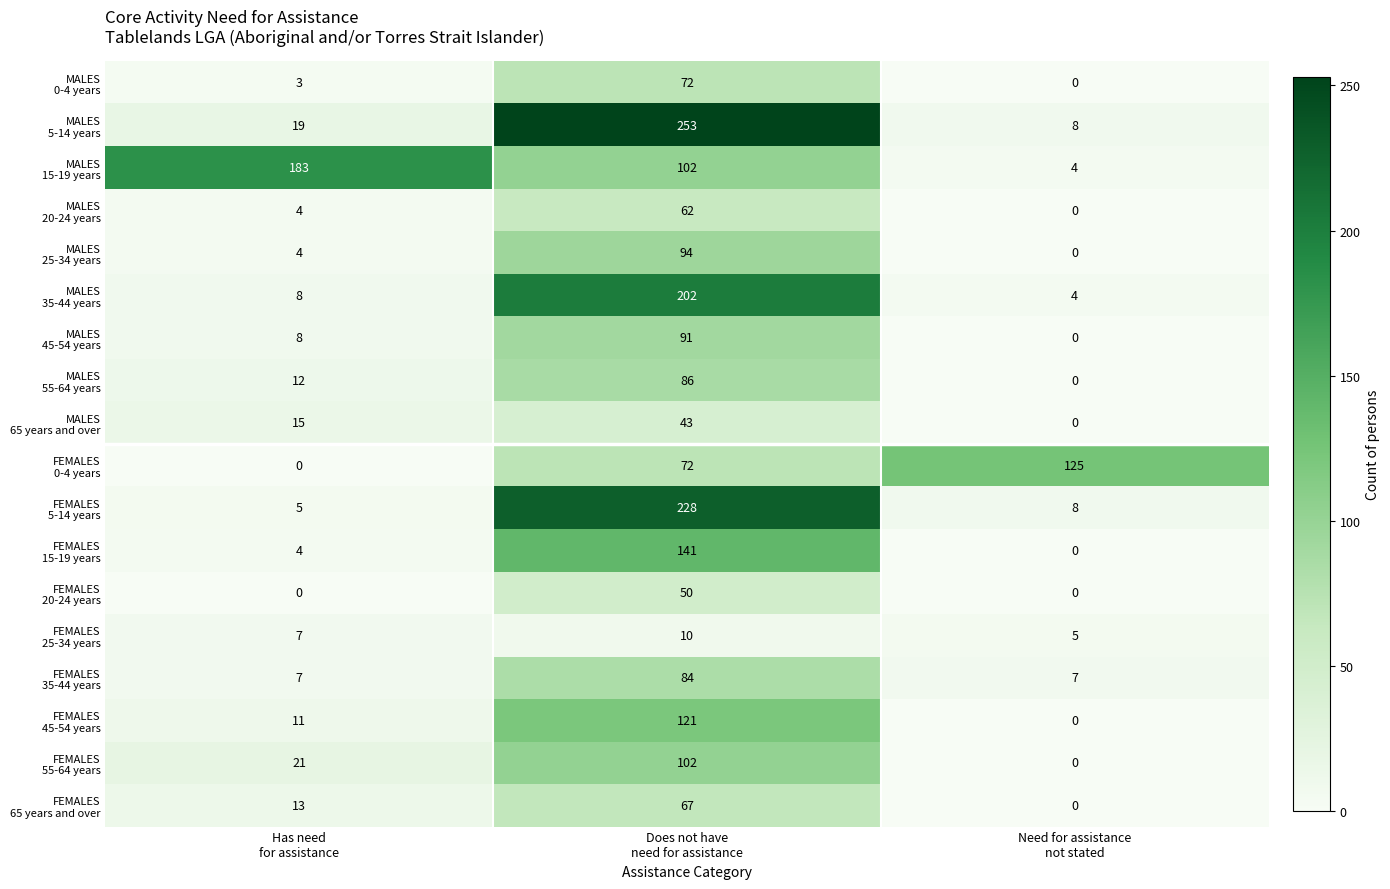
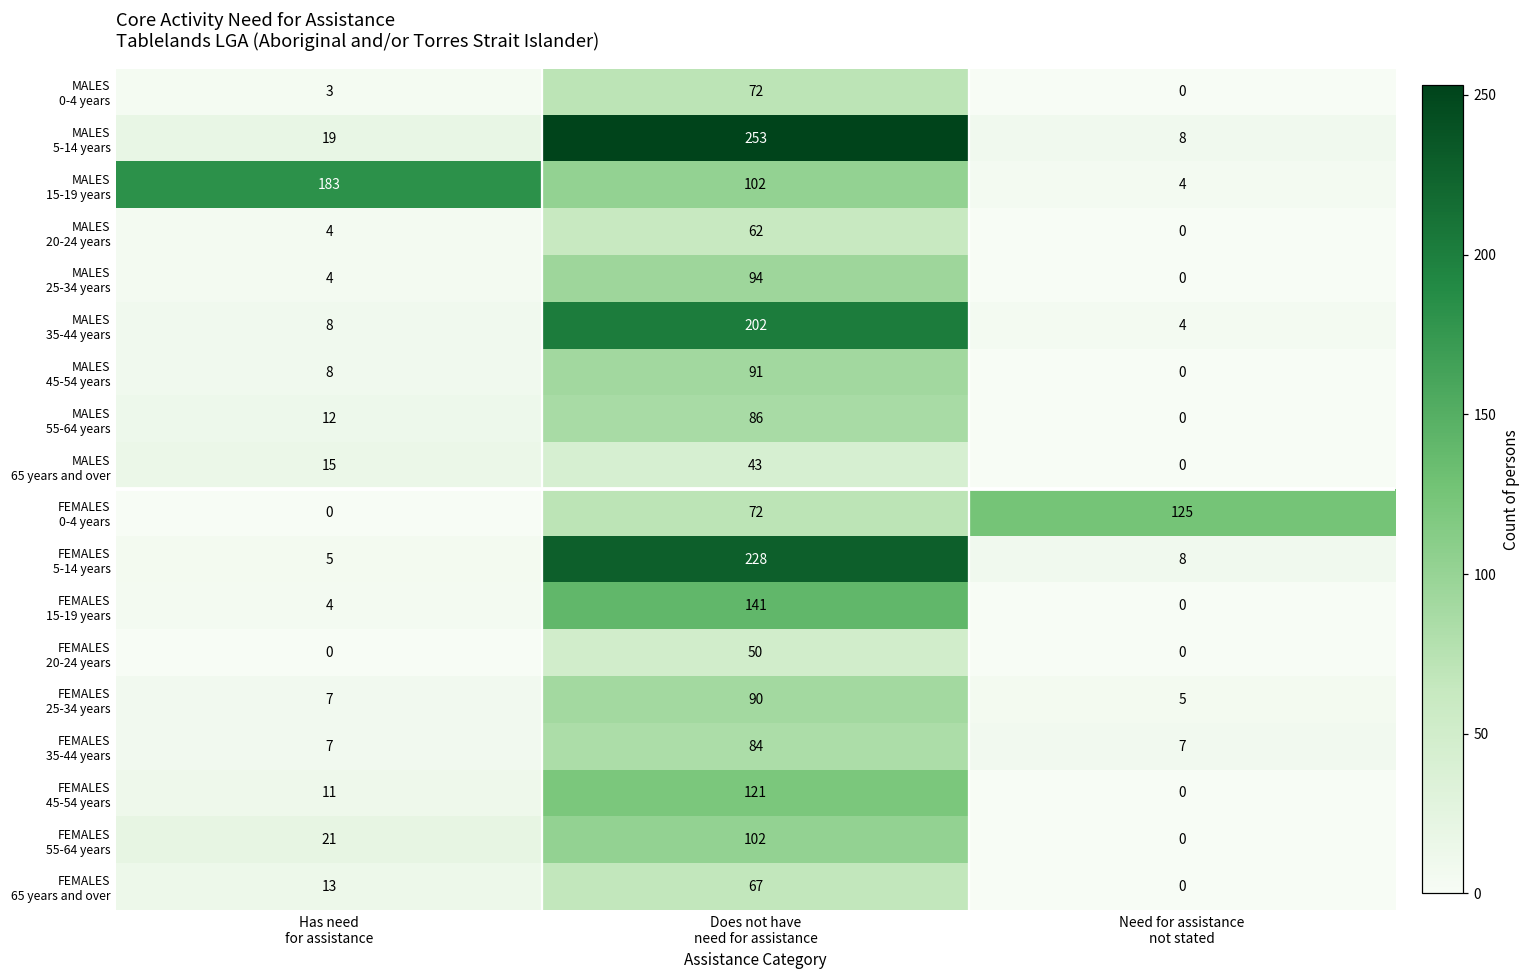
  {
    "MALES 0-4 years": {
      "Has need for assistance": 3,
      "Does not have need for assistance": 72,
      "Need for assistance not stated": 0
    },
    "MALES 5-14 years": {
      "Has need for assistance": 19,
      "Does not have need for assistance": 253,
      "Need for assistance not stated": 8
    },
    "MALES 15-19 years": {
      "Has need for assistance": 183,
      "Does not have need for assistance": 102,
      "Need for assistance not stated": 4
    },
    "MALES 20-24 years": {
      "Has need for assistance": 4,
      "Does not have need for assistance": 62,
      "Need for assistance not stated": 0
    },
    "MALES 25-34 years": {
      "Has need for assistance": 4,
      "Does not have need for assistance": 94,
      "Need for assistance not stated": 0
    },
    "MALES 35-44 years": {
      "Has need for assistance": 8,
      "Does not have need for assistance": 202,
      "Need for assistance not stated": 4
    },
    "MALES 45-54 years": {
      "Has need for assistance": 8,
      "Does not have need for assistance": 91,
      "Need for assistance not stated": 0
    },
    "MALES 55-64 years": {
      "Has need for assistance": 12,
      "Does not have need for assistance": 86,
      "Need for assistance not stated": 0
    },
    "MALES 65 years and over": {
      "Has need for assistance": 15,
      "Does not have need for assistance": 43,
      "Need for assistance not stated": 0
    },
    "FEMALES 0-4 years": {
      "Has need for assistance": 0,
      "Does not have need for assistance": 72,
      "Need for assistance not stated": 125
    },
    "FEMALES 5-14 years": {
      "Has need for assistance": 5,
      "Does not have need for assistance": 228,
      "Need for assistance not stated": 8
    },
    "FEMALES 15-19 years": {
      "Has need for assistance": 4,
      "Does not have need for assistance": 141,
      "Need for assistance not stated": 0
    },
    "FEMALES 20-24 years": {
      "Has need for assistance": 0,
      "Does not have need for assistance": 50,
      "Need for assistance not stated": 0
    },
    "FEMALES 25-34 years": {
      "Has need for assistance": 7,
-     "Does not have need for assistance": 10,
+     "Does not have need for assistance": 90,
      "Need for assistance not stated": 5
    },
    "FEMALES 35-44 years": {
      "Has need for assistance": 7,
      "Does not have need for assistance": 84,
      "Need for assistance not stated": 7
    },
    "FEMALES 45-54 years": {
      "Has need for assistance": 11,
      "Does not have need for assistance": 121,
      "Need for assistance not stated": 0
    },
    "FEMALES 55-64 years": {
      "Has need for assistance": 21,
      "Does not have need for assistance": 102,
      "Need for assistance not stated": 0
    },
    "FEMALES 65 years and over": {
      "Has need for assistance": 13,
      "Does not have need for assistance": 67,
      "Need for assistance not stated": 0
    }
  }
